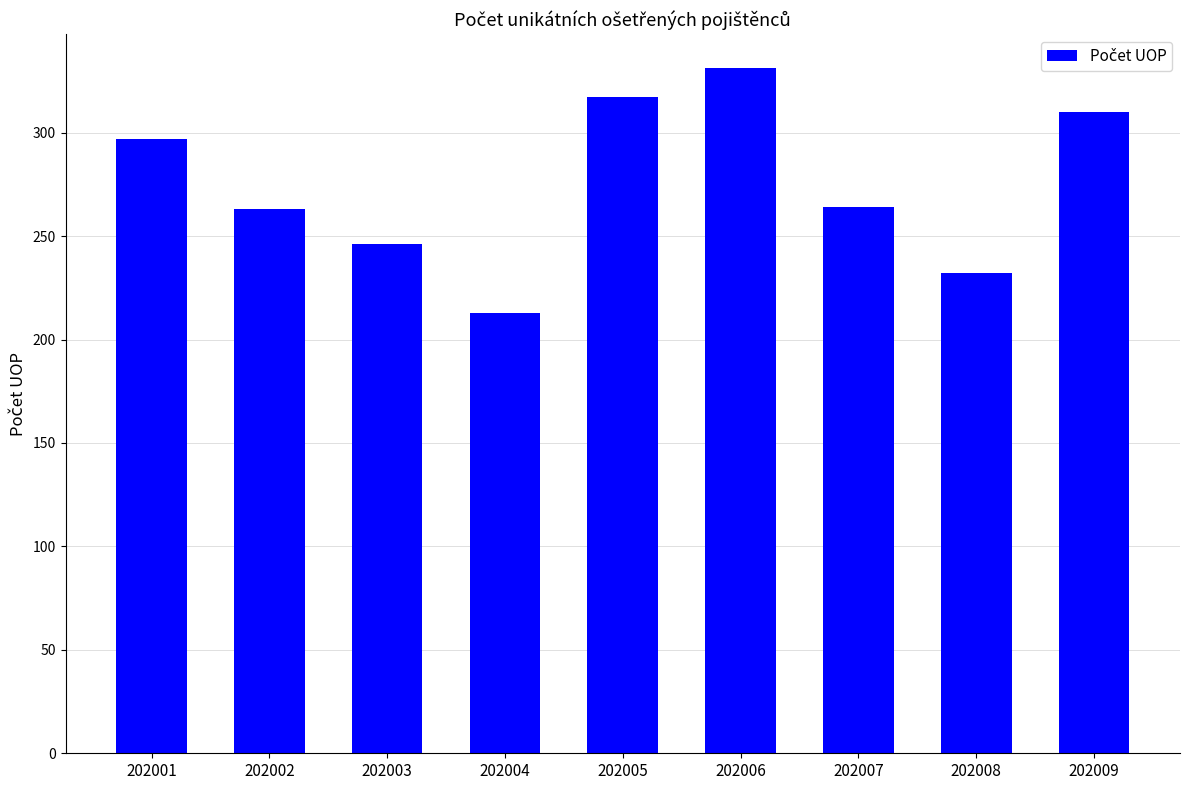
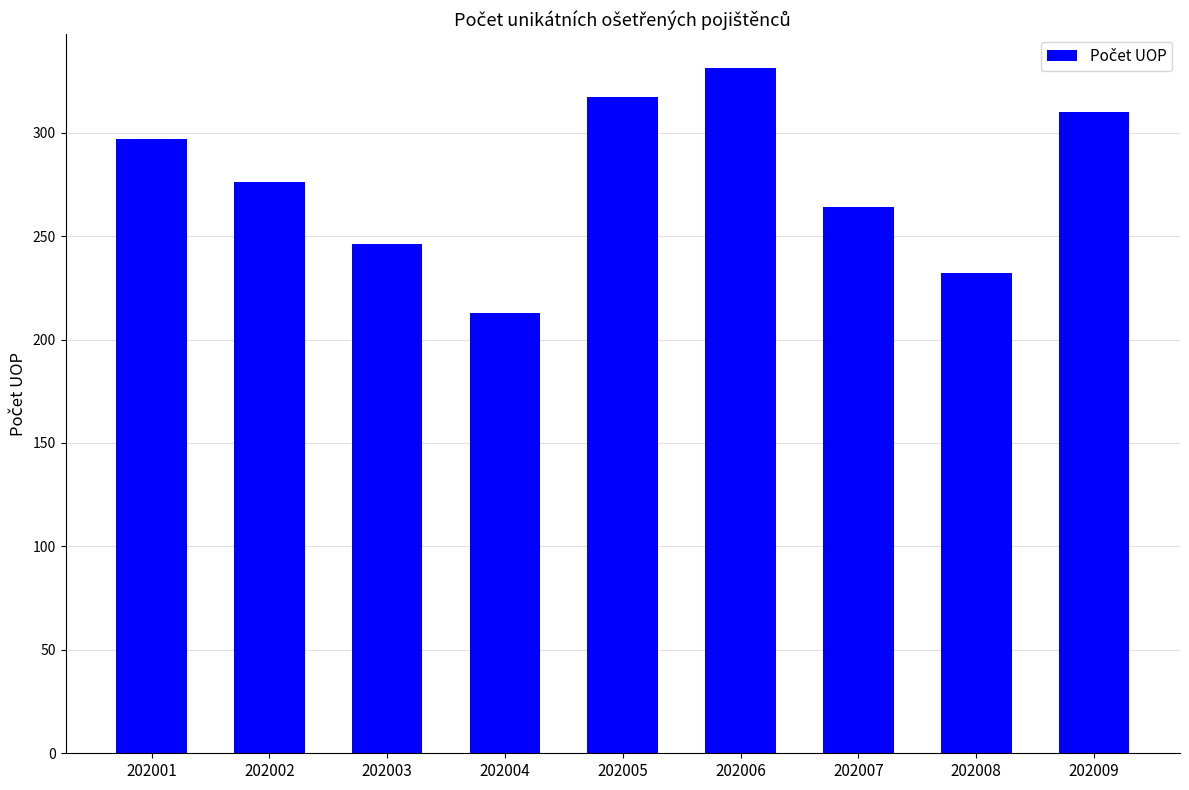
  {
    "202001": 297,
-   "202002": 263,
+   "202002": 276,
    "202003": 246,
    "202004": 213,
    "202005": 317,
    "202006": 331,
    "202007": 264,
    "202008": 232,
    "202009": 310
  }
